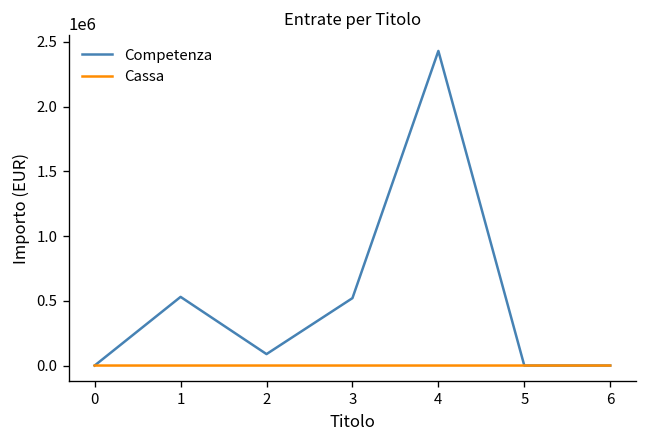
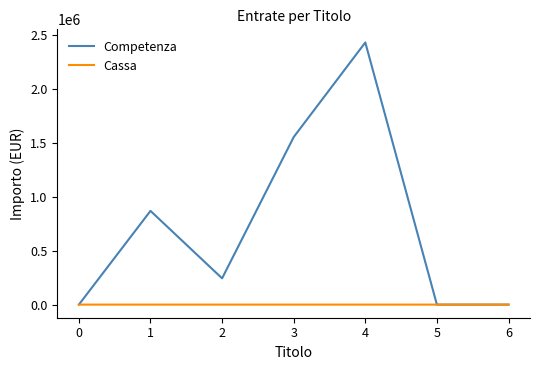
  {
    "Competenza": {
-     "1": 530000,
-     "2": 90000,
-     "3": 520000,
+     "1": 870000,
+     "2": 240000,
+     "3": 1550000,
      "4": 2430000
    },
    "Cassa": {
      "1": 0,
      "2": 0,
      "3": 0,
      "4": 0
    }
  }
